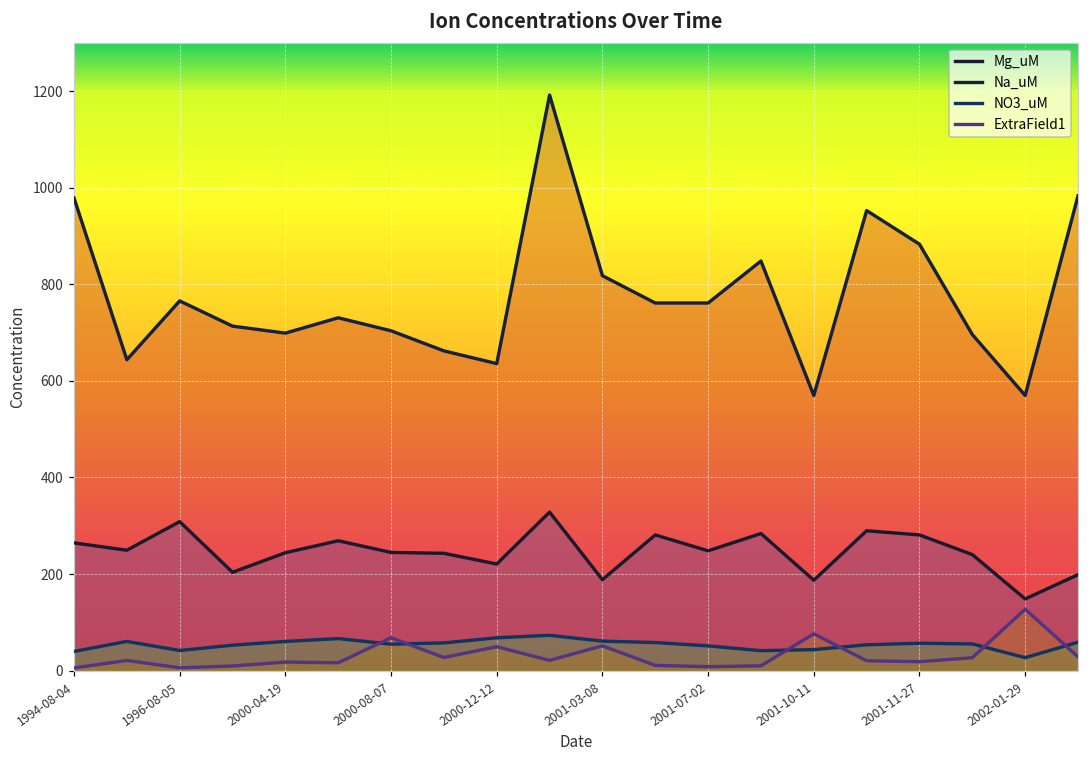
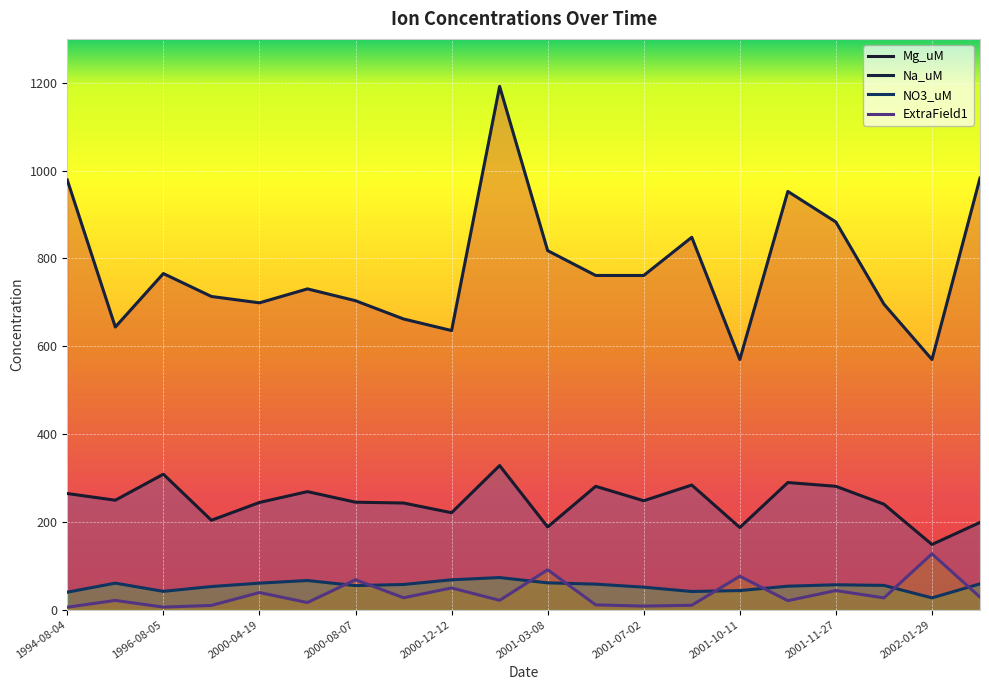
  {
    "ExtraField1": {
      "1994-08-04": 10,
      "1996-08-05": 10,
-     "2000-04-19": 20,
+     "2000-04-19": 40,
      "2000-08-07": 70,
      "2000-12-12": 50,
-     "2001-03-08": 50,
+     "2001-03-08": 90,
      "2001-07-02": 10,
      "2001-10-11": 80,
-     "2001-11-27": 20,
+     "2001-11-27": 40,
      "2002-01-29": 130
    }
  }
